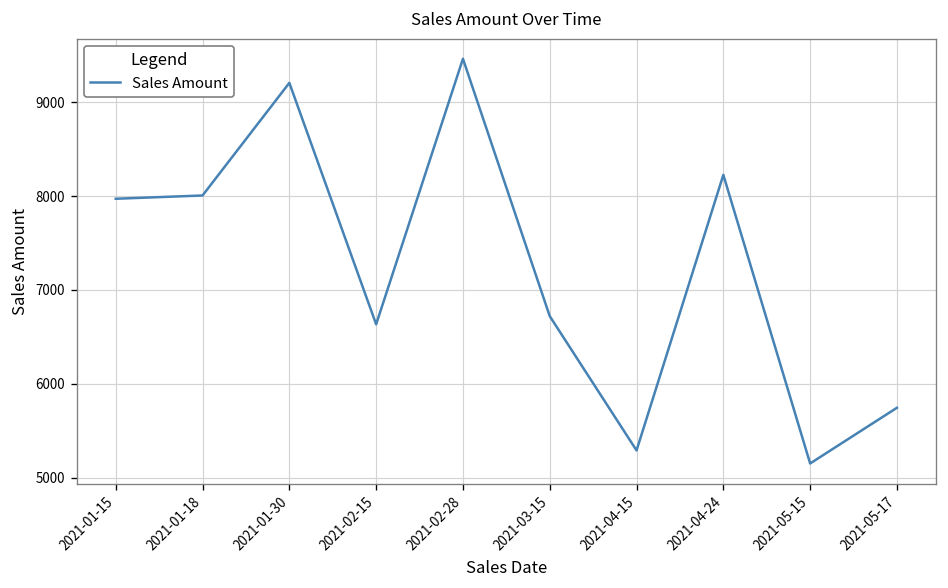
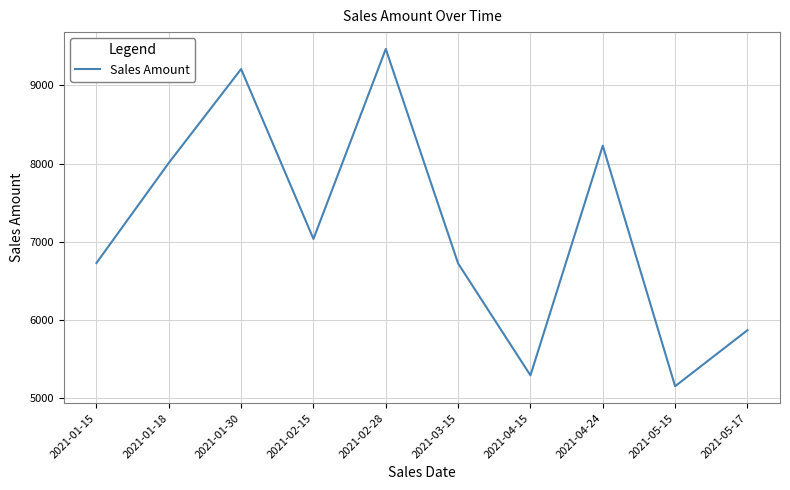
  {
-   "2021-01-15": 8000,
+   "2021-01-15": 6700,
    "2021-01-18": 8000,
    "2021-01-30": 9200,
-   "2021-02-15": 6600,
+   "2021-02-15": 7000,
    "2021-02-28": 9500,
    "2021-03-15": 6700,
    "2021-04-15": 5300,
    "2021-04-24": 8200,
    "2021-05-15": 5200,
-   "2021-05-17": 5700
+   "2021-05-17": 5900
  }
